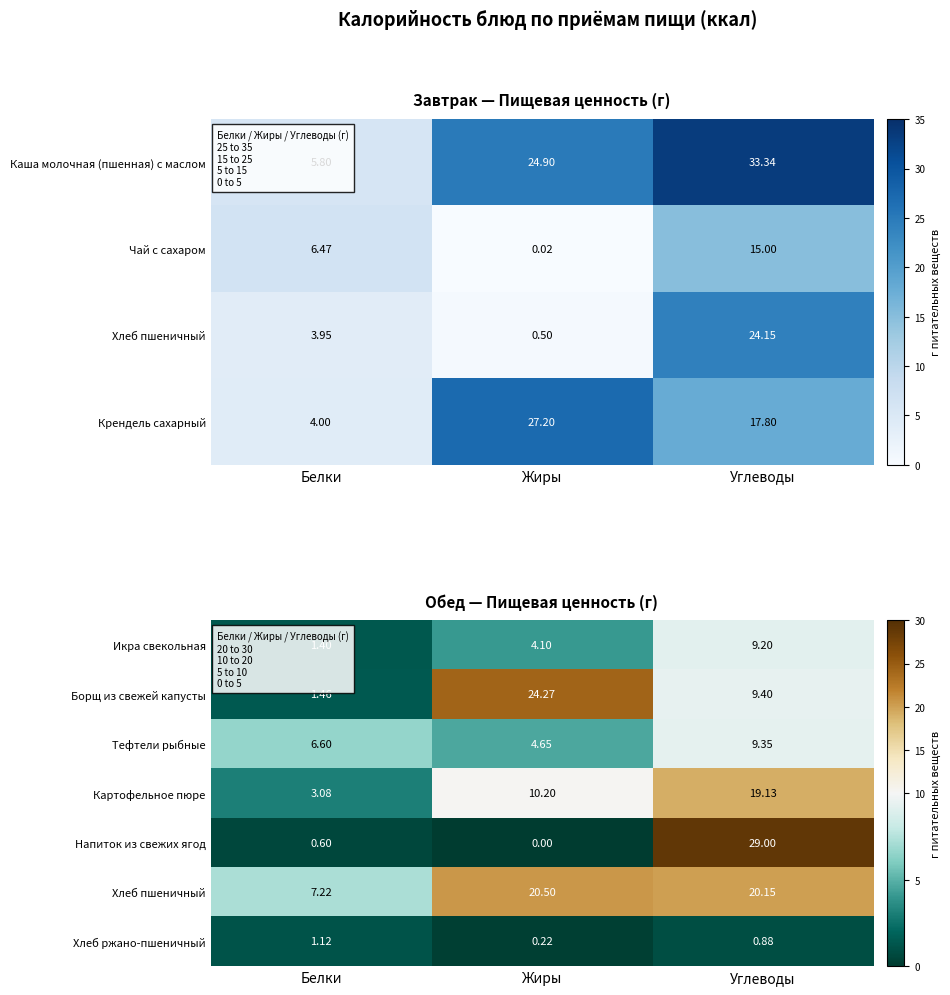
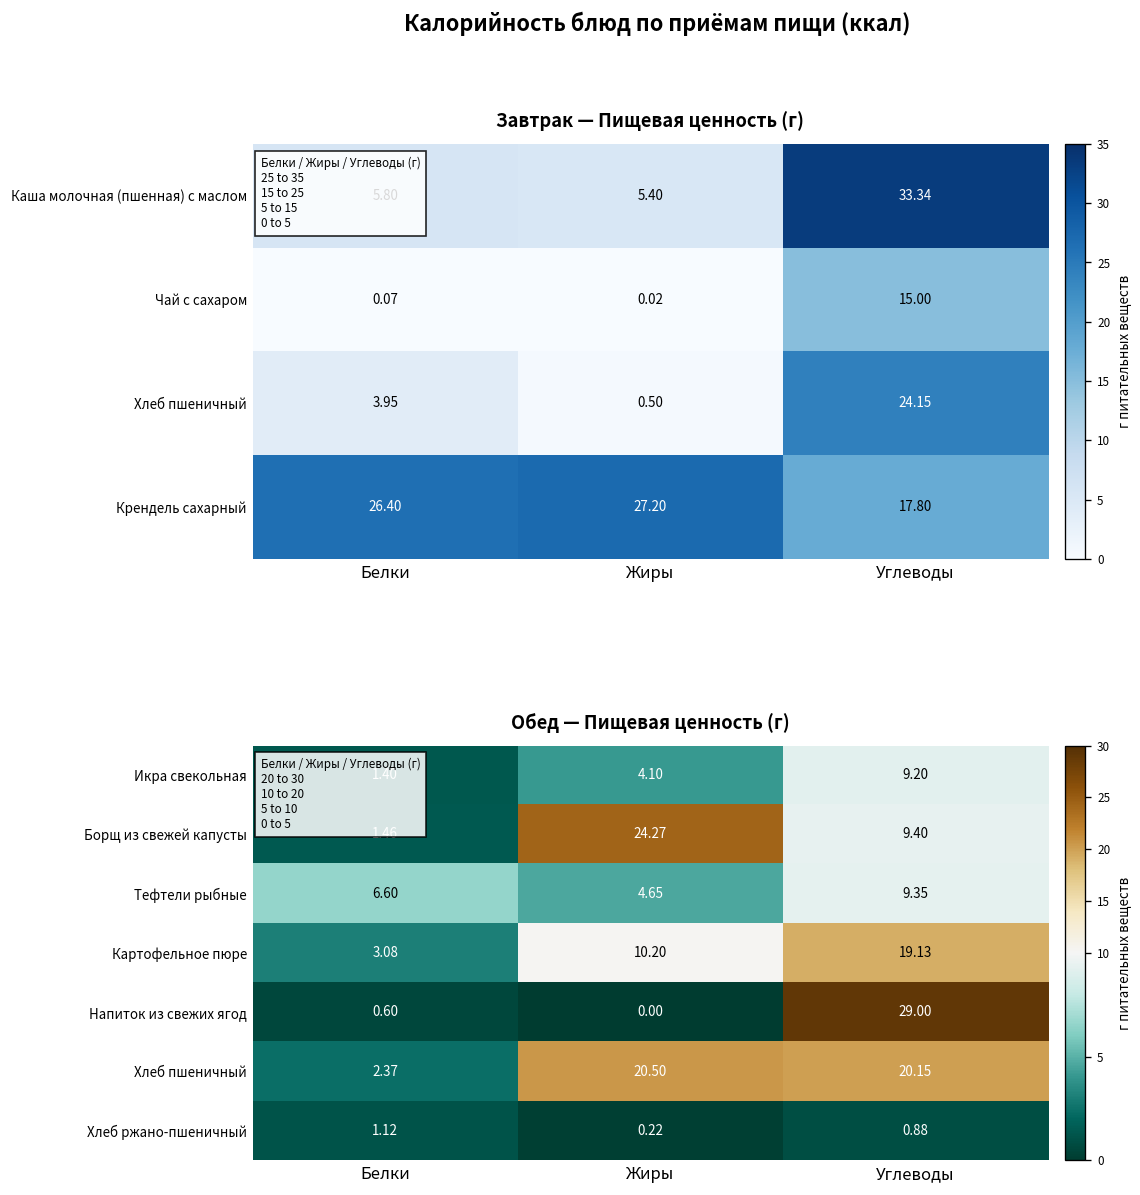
  {
    "Завтрак — Пищевая ценность (г)": {
      "Каша молочная (пшенная) с маслом": {
-       "Жиры": 24.90,
+       "Жиры": 5.40,
        "Углеводы": 33.34
      },
      "Чай с сахаром": {
-       "Белки": 6.47,
+       "Белки": 0.07,
        "Жиры": 0.02,
        "Углеводы": 15.00
      },
      "Хлеб пшеничный": {
        "Белки": 3.95,
        "Жиры": 0.50,
        "Углеводы": 24.15
      },
      "Крендель сахарный": {
-       "Белки": 4.00,
+       "Белки": 26.40,
        "Жиры": 27.20,
        "Углеводы": 17.80
      }
    },
    "Обед — Пищевая ценность (г)": {
      "Икра свекольная": {
        "Жиры": 4.10,
        "Углеводы": 9.20
      },
      "Борщ из свежей капусты": {
        "Жиры": 24.27,
        "Углеводы": 9.40
      },
      "Тефтели рыбные": {
        "Белки": 6.60,
        "Жиры": 4.65,
        "Углеводы": 9.35
      },
      "Картофельное пюре": {
        "Белки": 3.08,
        "Жиры": 10.20,
        "Углеводы": 19.13
      },
      "Напиток из свежих ягод": {
        "Белки": 0.60,
        "Жиры": 0.00,
        "Углеводы": 29.00
      },
      "Хлеб пшеничный": {
-       "Белки": 7.22,
+       "Белки": 2.37,
        "Жиры": 20.50,
        "Углеводы": 20.15
      },
      "Хлеб ржано-пшеничный": {
        "Белки": 1.12,
        "Жиры": 0.22,
        "Углеводы": 0.88
      }
    }
  }
